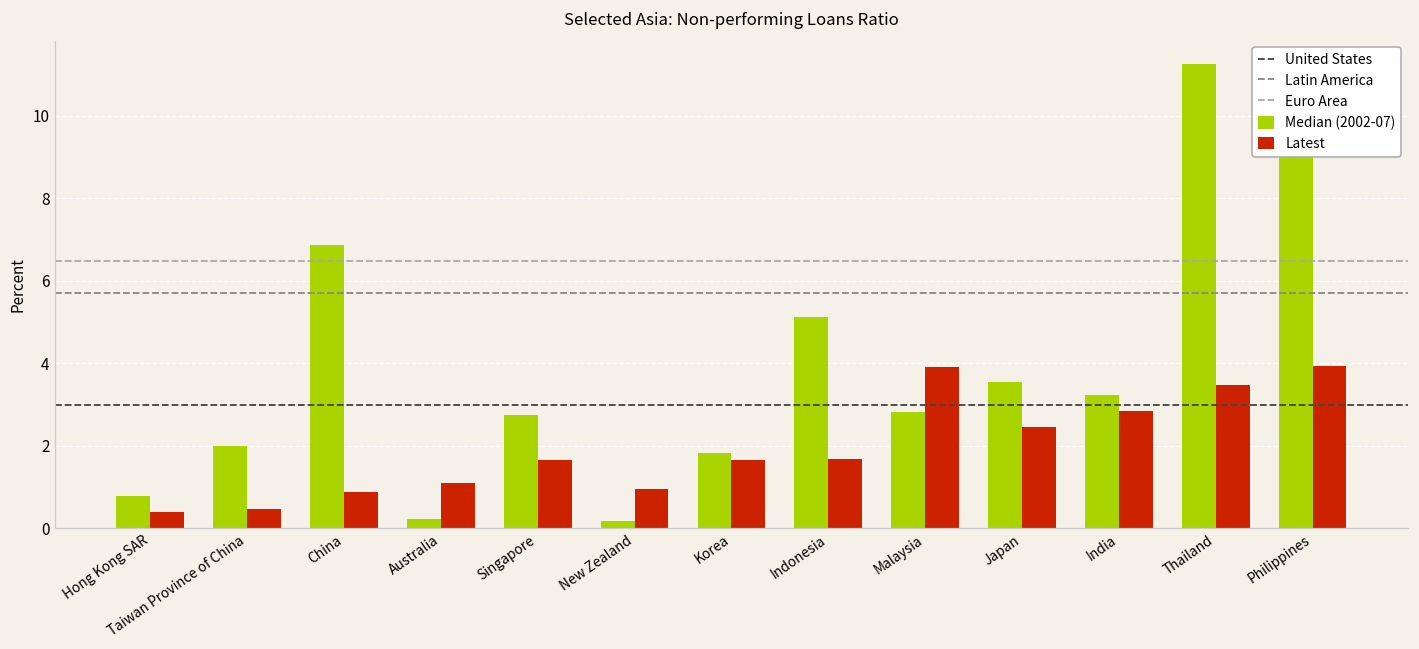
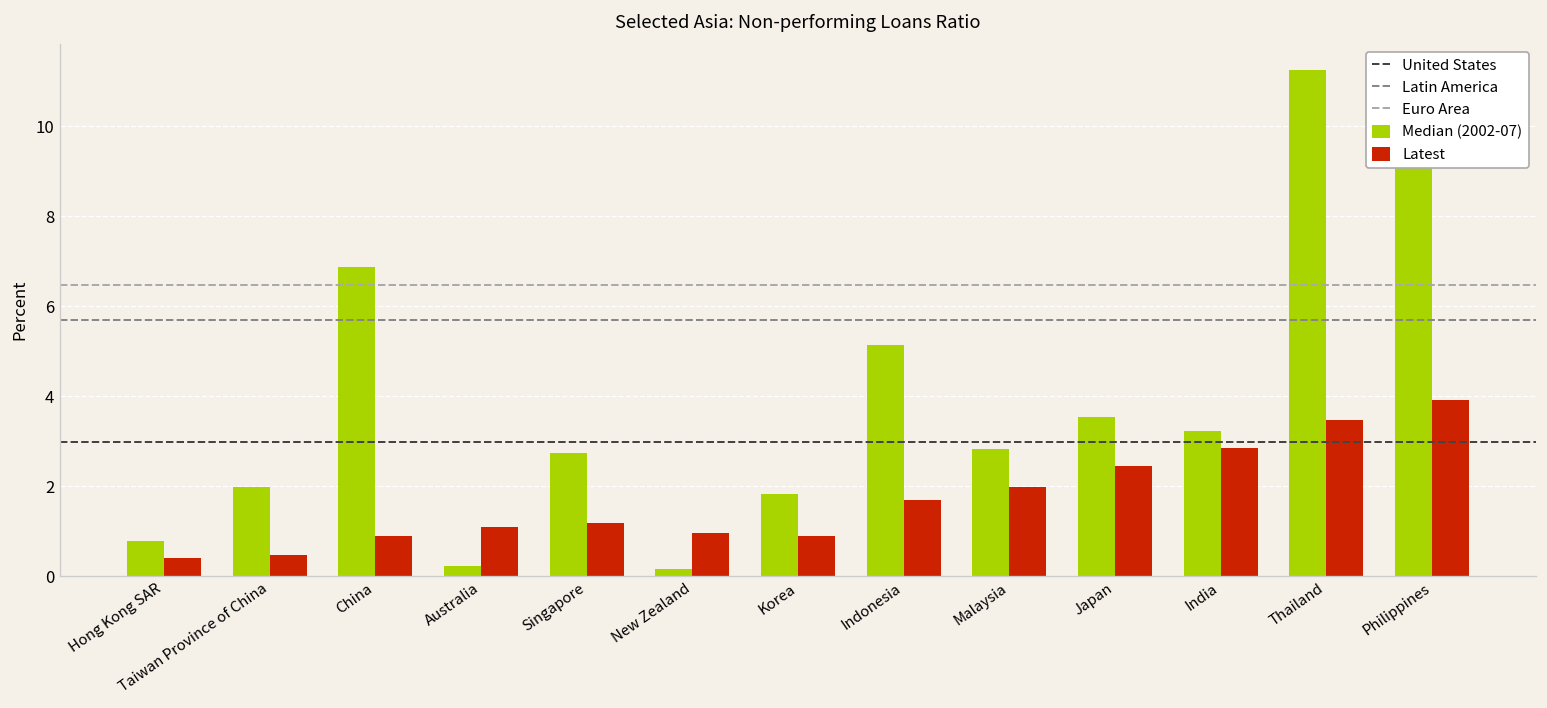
  {
    "Median (2002-07)": {
      "Hong Kong SAR": 0.8,
      "Taiwan Province of China": 2.0,
      "China": 6.9,
      "Australia": 0.2,
      "Singapore": 2.7,
      "New Zealand": 0.2,
      "Korea": 1.8,
      "Indonesia": 5.1,
      "Malaysia": 2.8,
      "Japan": 3.5,
      "India": 3.2,
      "Thailand": 11.3
    },
    "Latest": {
      "Hong Kong SAR": 0.4,
      "Taiwan Province of China": 0.5,
      "China": 0.9,
      "Australia": 1.1,
-     "Singapore": 1.6,
+     "Singapore": 1.2,
      "New Zealand": 1.0,
-     "Korea": 1.7,
+     "Korea": 0.9,
      "Indonesia": 1.7,
-     "Malaysia": 3.9,
+     "Malaysia": 2.0,
      "Japan": 2.5,
      "India": 2.8,
      "Thailand": 3.5,
      "Philippines": 3.9
    }
  }
